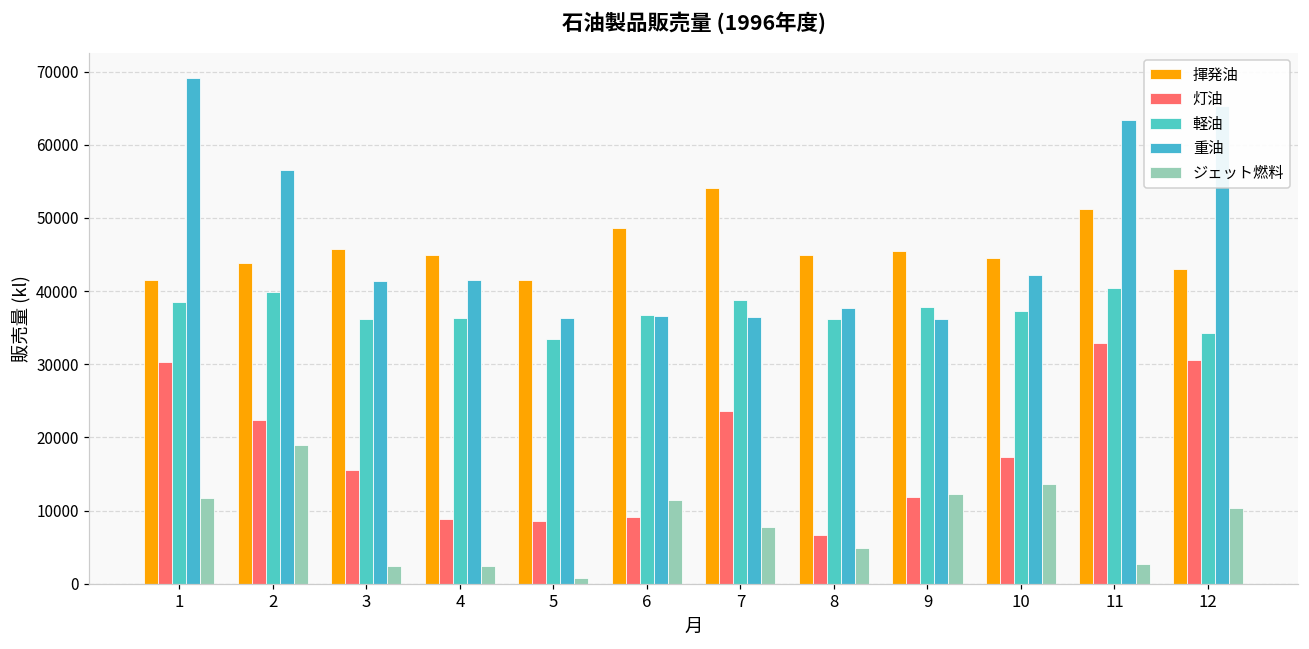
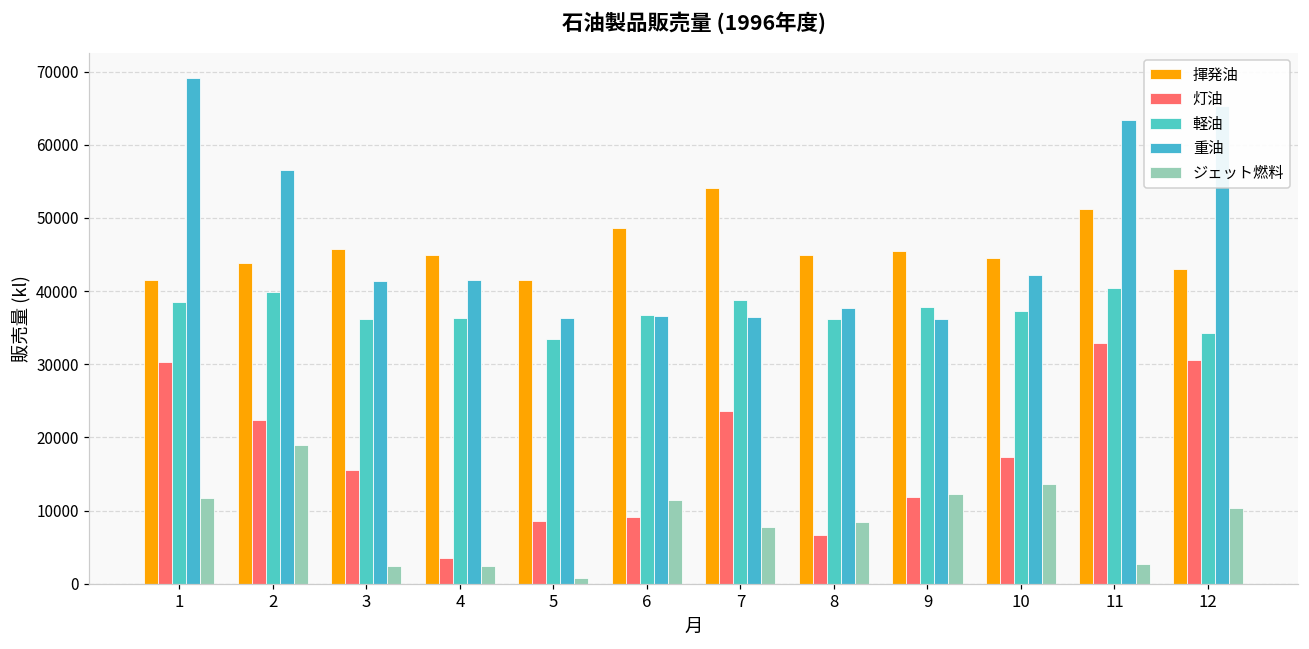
  {
    "揮発油": {
      "1": 42000,
      "2": 44000,
      "3": 46000,
      "4": 45000,
      "5": 42000,
      "6": 49000,
      "7": 54000,
      "8": 45000,
      "9": 45000,
      "10": 44000,
      "11": 51000,
      "12": 43000
    },
    "灯油": {
      "1": 30000,
      "2": 22000,
      "3": 16000,
-     "4": 9000,
+     "4": 4000,
      "5": 9000,
      "6": 9000,
      "7": 24000,
      "8": 7000,
      "9": 12000,
      "10": 17000,
      "11": 33000,
      "12": 31000
    },
    "ジェット燃料": {
      "1": 12000,
      "2": 19000,
      "3": 2000,
      "4": 2000,
      "5": 1000,
      "6": 11000,
      "7": 8000,
-     "8": 5000,
+     "8": 9000,
      "9": 12000,
      "10": 14000,
      "11": 3000,
      "12": 10000
    }
  }
